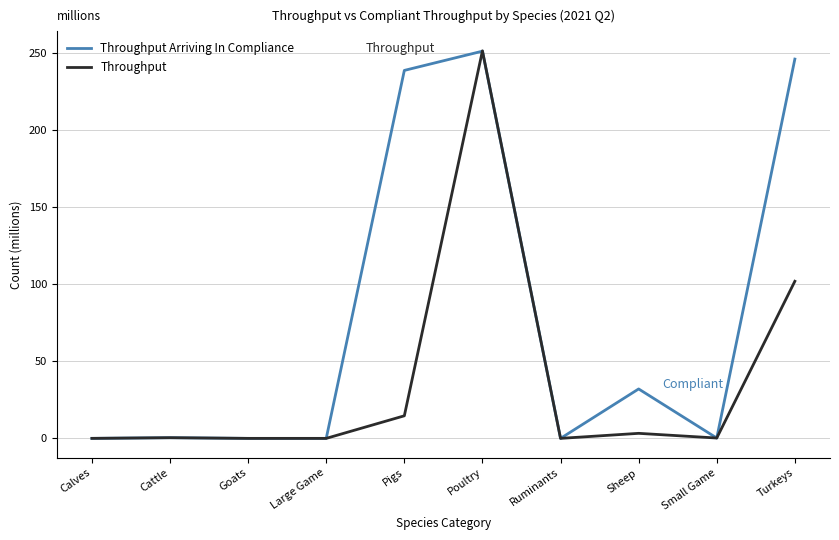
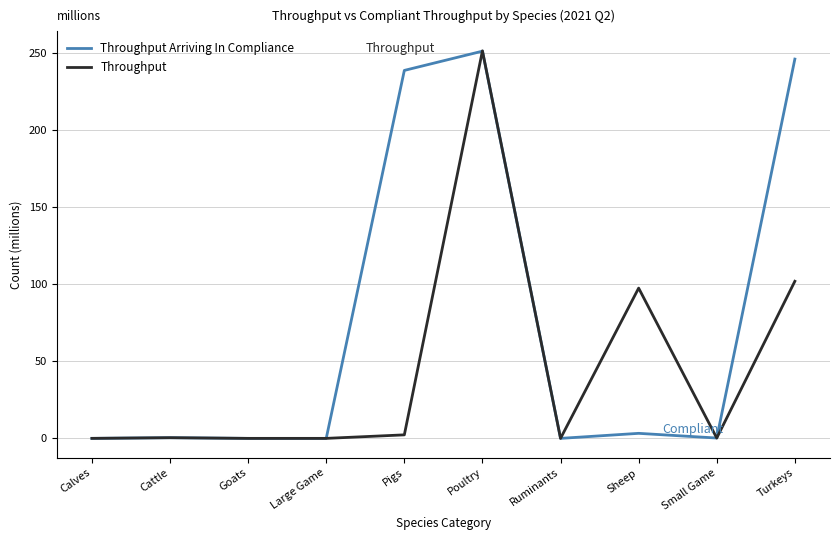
  {
    "Throughput Arriving In Compliance": {
      "Pigs": 239,
-     "Sheep": 32,
+     "Sheep": 3,
      "Turkeys": 246
    },
    "Throughput": {
-     "Pigs": 15,
-     "Sheep": 3,
+     "Pigs": 2,
+     "Sheep": 98,
      "Turkeys": 102
    }
  }
